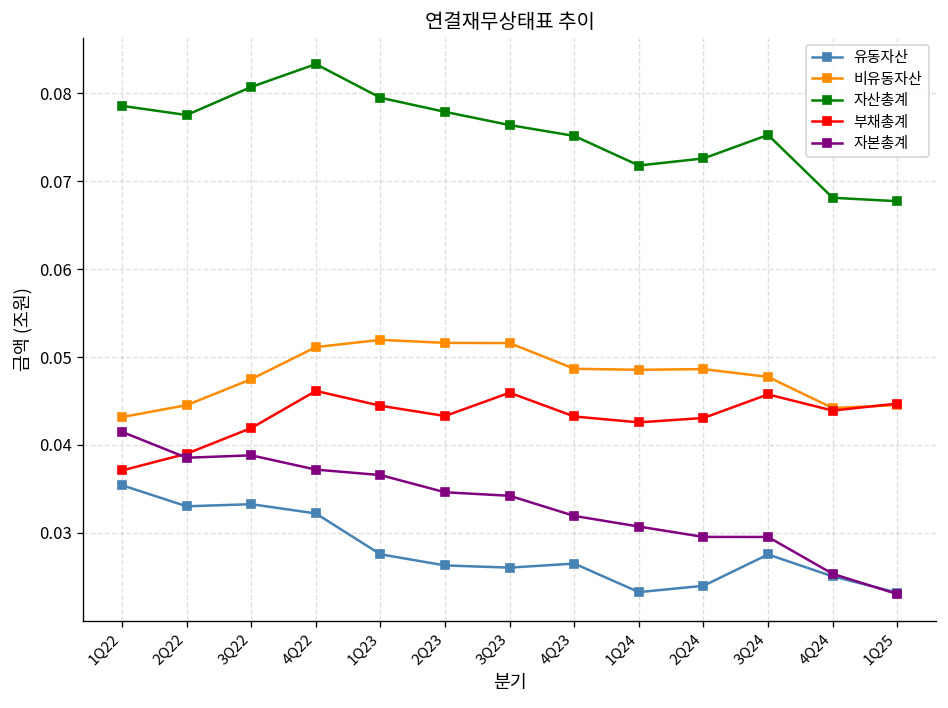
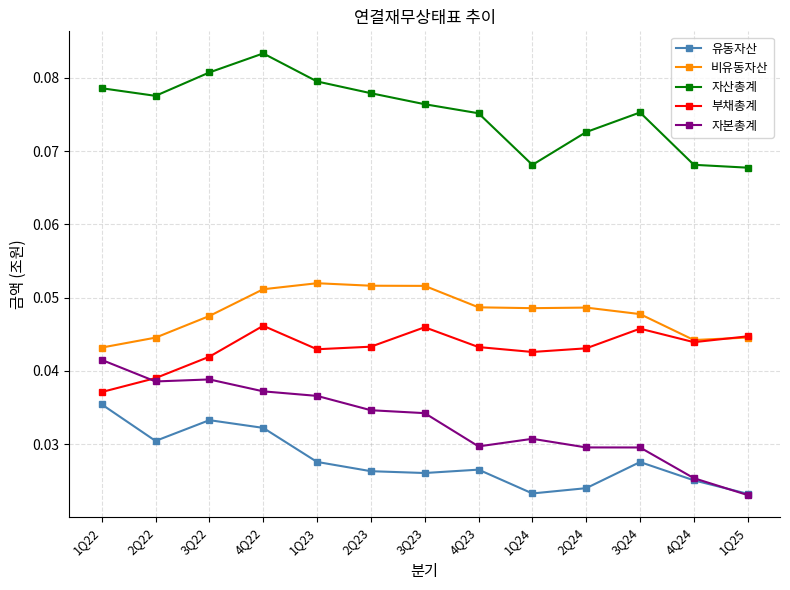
  {
    "유동자산": {
      "1Q22": 0.035,
-     "2Q22": 0.033,
+     "2Q22": 0.030,
      "3Q22": 0.033,
      "4Q22": 0.032,
      "1Q23": 0.028,
      "2Q23": 0.026,
      "3Q23": 0.026,
      "4Q23": 0.027,
      "1Q24": 0.023,
      "2Q24": 0.024,
      "3Q24": 0.028
    },
    "비유동자산": {
      "1Q22": 0.043,
      "2Q22": 0.045,
      "3Q22": 0.047,
      "4Q22": 0.051,
      "1Q23": 0.052,
      "2Q23": 0.052,
      "3Q23": 0.052,
      "4Q23": 0.049,
      "1Q24": 0.049,
      "2Q24": 0.049,
      "3Q24": 0.048
    },
    "자산총계": {
      "1Q22": 0.079,
      "2Q22": 0.078,
      "3Q22": 0.081,
      "4Q22": 0.083,
      "1Q23": 0.080,
      "2Q23": 0.078,
      "3Q23": 0.076,
      "4Q23": 0.075,
-     "1Q24": 0.072,
+     "1Q24": 0.068,
      "2Q24": 0.073,
      "3Q24": 0.075,
      "4Q24": 0.068,
      "1Q25": 0.068
    },
    "부채총계": {
      "1Q22": 0.037,
      "2Q22": 0.039,
      "3Q22": 0.042,
      "4Q22": 0.046,
-     "1Q23": 0.044,
+     "1Q23": 0.043,
      "2Q23": 0.043,
      "3Q23": 0.046,
      "4Q23": 0.043,
      "1Q24": 0.043,
      "2Q24": 0.043,
      "3Q24": 0.046
    },
    "자본총계": {
      "1Q22": 0.041,
      "2Q22": 0.039,
      "3Q22": 0.039,
      "4Q22": 0.037,
      "1Q23": 0.037,
      "2Q23": 0.035,
      "3Q23": 0.034,
-     "4Q23": 0.032,
+     "4Q23": 0.030,
      "1Q24": 0.031,
      "2Q24": 0.030,
      "3Q24": 0.030
    }
  }
